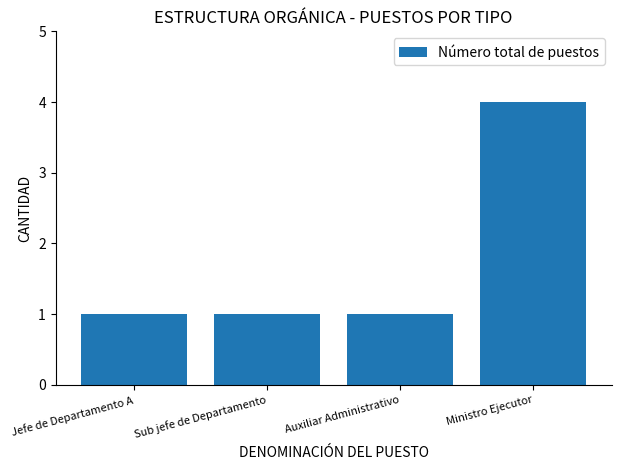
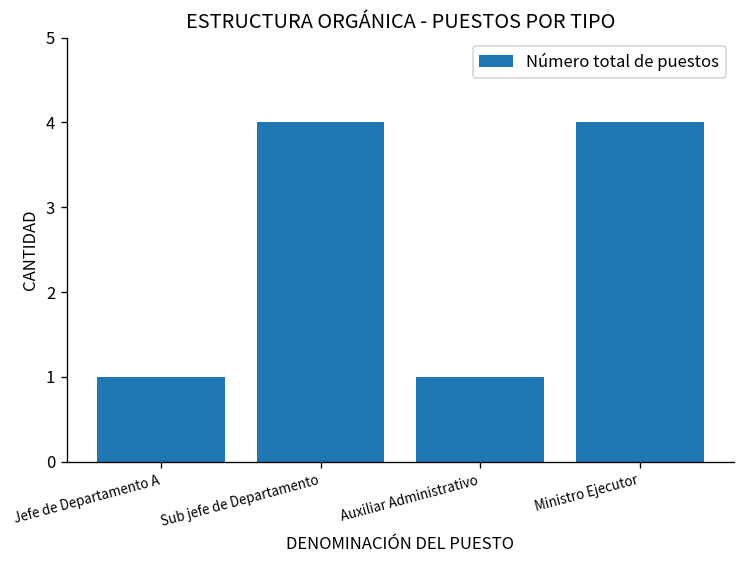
  {
    "Jefe de Departamento A": 1,
-   "Sub jefe de Departamento": 1,
+   "Sub jefe de Departamento": 4,
    "Auxiliar Administrativo": 1,
    "Ministro Ejecutor": 4
  }
